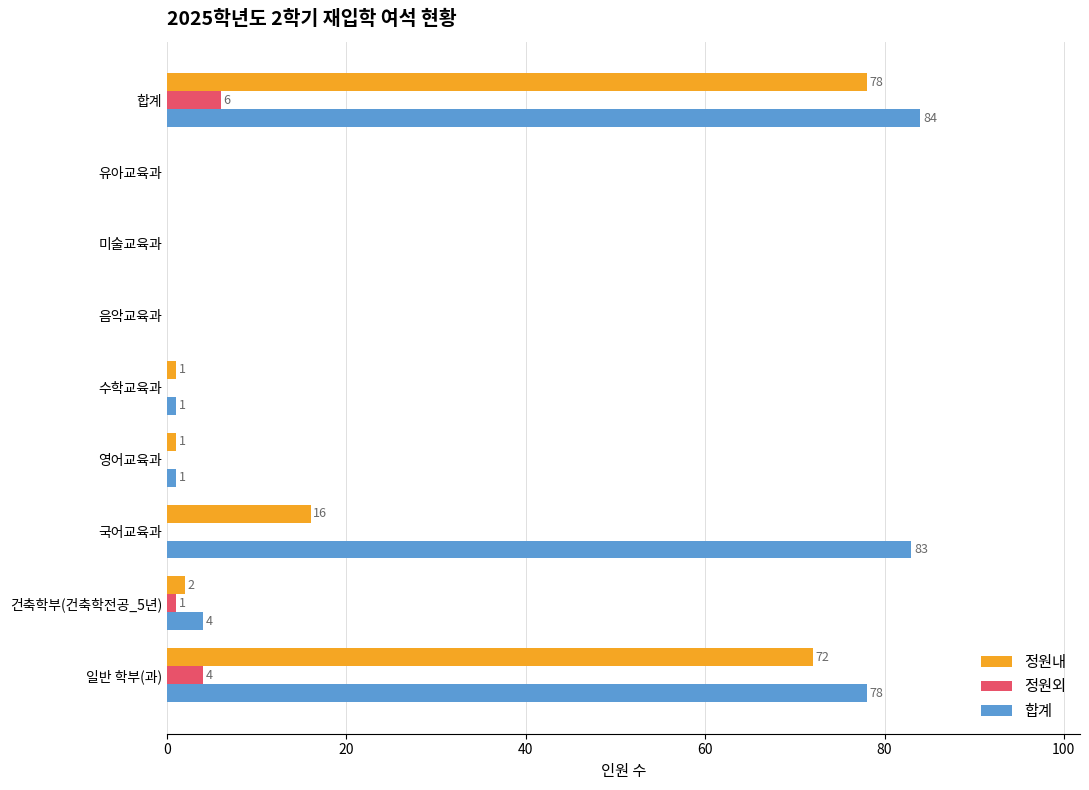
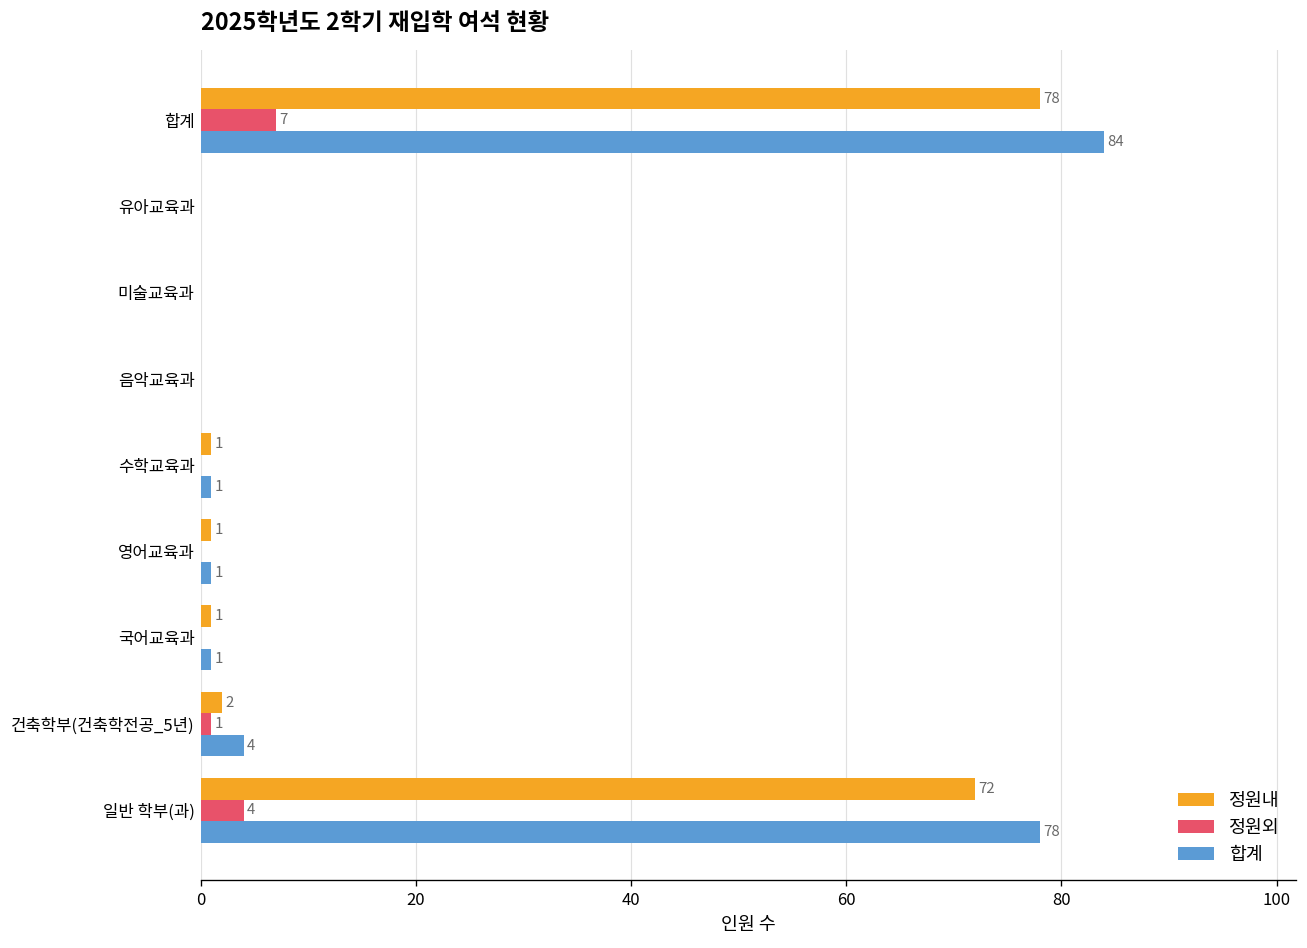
  {
    "정원내": {
      "합계": 78,
      "수학교육과": 1,
      "영어교육과": 1,
-     "국어교육과": 16,
+     "국어교육과": 1,
      "건축학부(건축학전공_5년)": 2,
      "일반 학부(과)": 72
    },
    "정원외": {
-     "합계": 6,
+     "합계": 7,
      "건축학부(건축학전공_5년)": 1,
      "일반 학부(과)": 4
    },
    "합계": {
      "합계": 84,
      "수학교육과": 1,
      "영어교육과": 1,
-     "국어교육과": 83,
+     "국어교육과": 1,
      "건축학부(건축학전공_5년)": 4,
      "일반 학부(과)": 78
    }
  }
